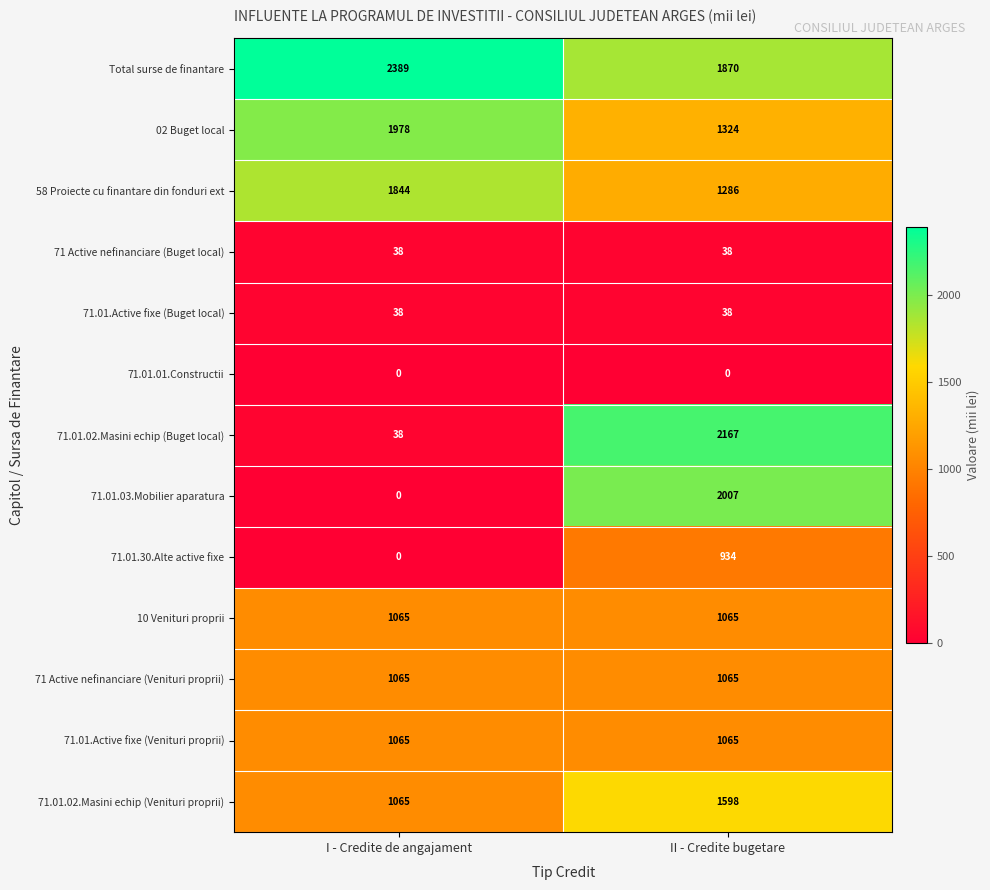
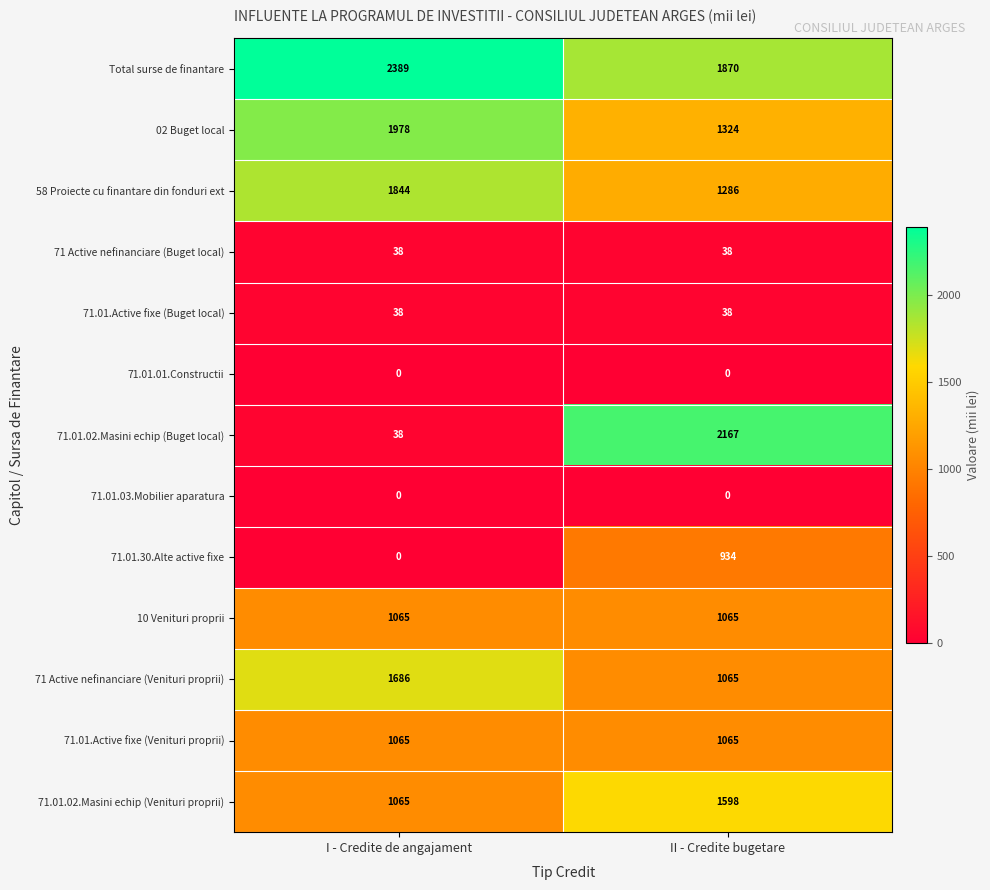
  {
    "Total surse de finantare": {
      "I - Credite de angajament": 2389,
      "II - Credite bugetare": 1870
    },
    "02 Buget local": {
      "I - Credite de angajament": 1978,
      "II - Credite bugetare": 1324
    },
    "58 Proiecte cu finantare din fonduri ext": {
      "I - Credite de angajament": 1844,
      "II - Credite bugetare": 1286
    },
    "71 Active nefinanciare (Buget local)": {
      "I - Credite de angajament": 38,
      "II - Credite bugetare": 38
    },
    "71.01.Active fixe (Buget local)": {
      "I - Credite de angajament": 38,
      "II - Credite bugetare": 38
    },
    "71.01.01.Constructii": {
      "I - Credite de angajament": 0,
      "II - Credite bugetare": 0
    },
    "71.01.02.Masini echip (Buget local)": {
      "I - Credite de angajament": 38,
      "II - Credite bugetare": 2167
    },
    "71.01.03.Mobilier aparatura": {
      "I - Credite de angajament": 0,
-     "II - Credite bugetare": 2007
+     "II - Credite bugetare": 0
    },
    "71.01.30.Alte active fixe": {
      "I - Credite de angajament": 0,
      "II - Credite bugetare": 934
    },
    "10 Venituri proprii": {
      "I - Credite de angajament": 1065,
      "II - Credite bugetare": 1065
    },
    "71 Active nefinanciare (Venituri proprii)": {
-     "I - Credite de angajament": 1065,
+     "I - Credite de angajament": 1686,
      "II - Credite bugetare": 1065
    },
    "71.01.Active fixe (Venituri proprii)": {
      "I - Credite de angajament": 1065,
      "II - Credite bugetare": 1065
    },
    "71.01.02.Masini echip (Venituri proprii)": {
      "I - Credite de angajament": 1065,
      "II - Credite bugetare": 1598
    }
  }
